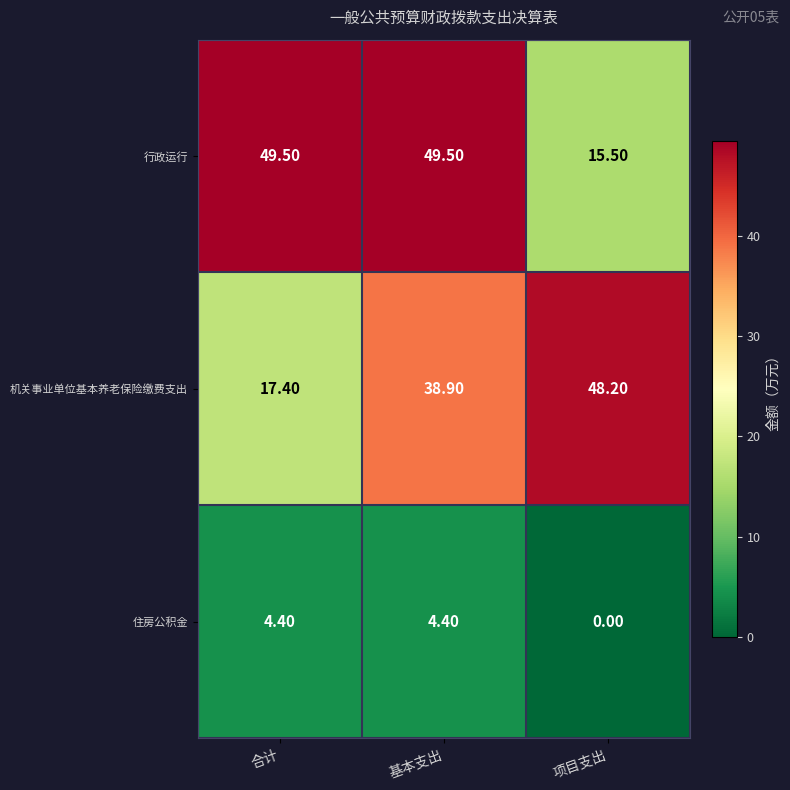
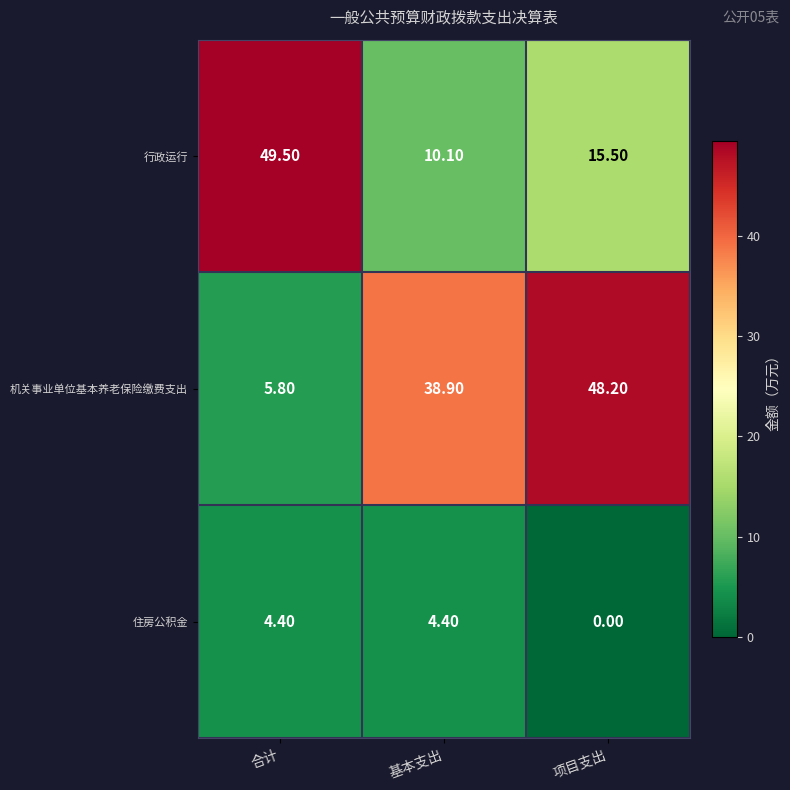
  {
    "行政运行": {
      "合计": 49.50,
-     "基本支出": 49.50,
+     "基本支出": 10.10,
      "项目支出": 15.50
    },
    "机关事业单位基本养老保险缴费支出": {
-     "合计": 17.40,
+     "合计": 5.80,
      "基本支出": 38.90,
      "项目支出": 48.20
    },
    "住房公积金": {
      "合计": 4.40,
      "基本支出": 4.40,
      "项目支出": 0.00
    }
  }
